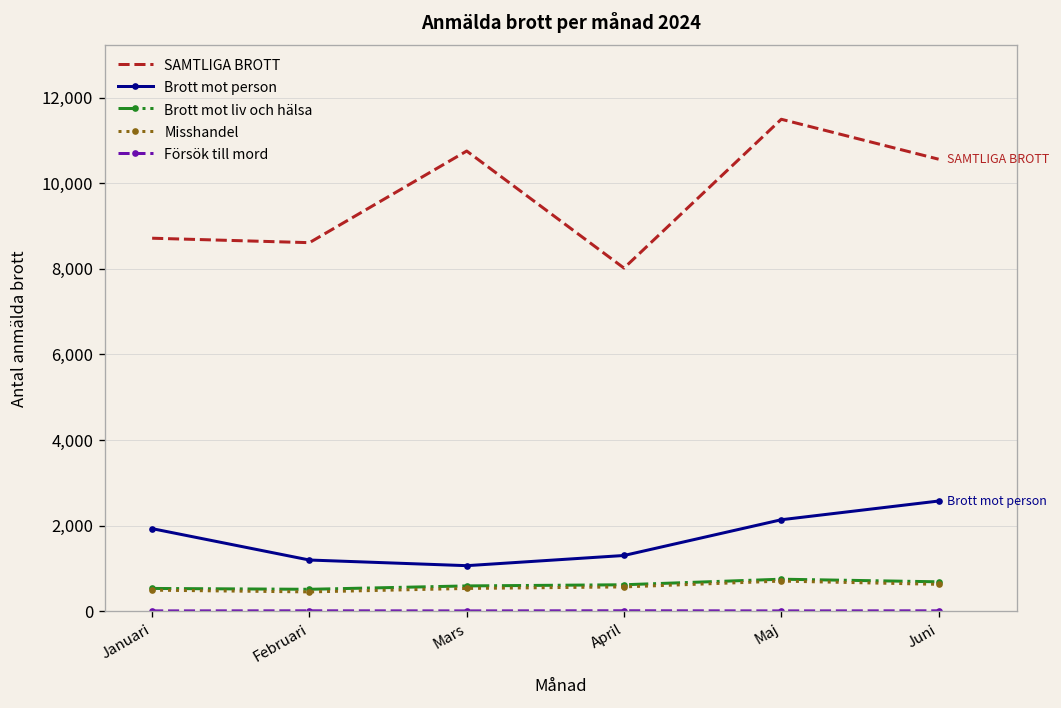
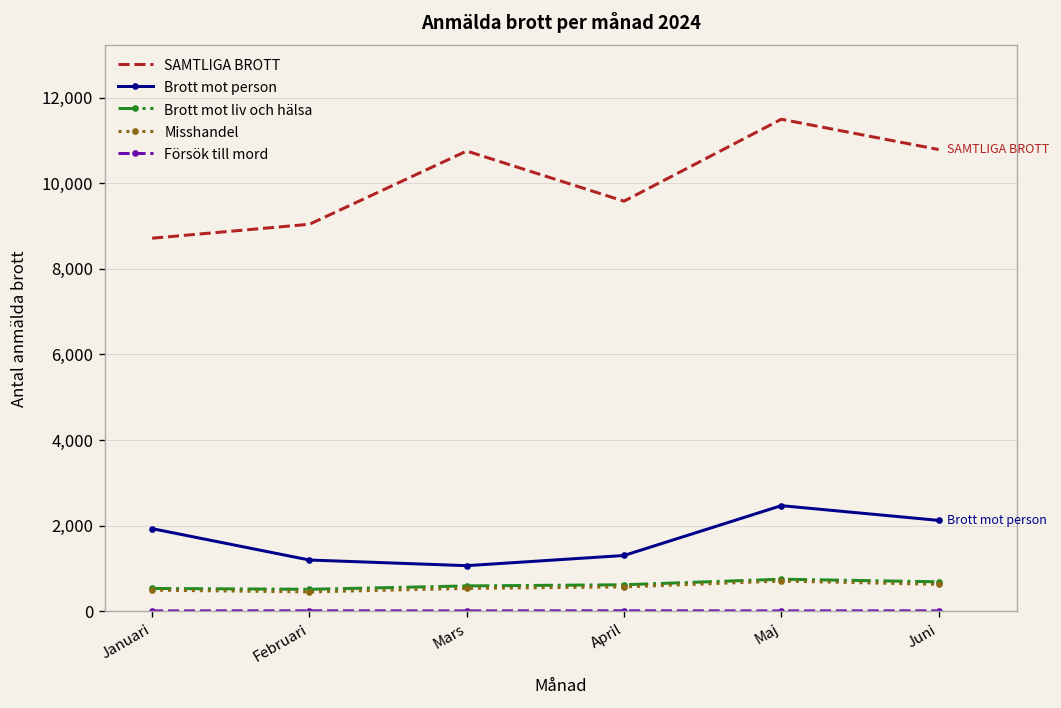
  {
    "SAMTLIGA BROTT": {
      "Januari": "8,700",
-     "Februari": "8,600",
+     "Februari": "9,000",
      "Mars": "10,800",
-     "April": "8,000",
+     "April": "9,600",
      "Maj": "11,500",
-     "Juni": "10,600"
+     "Juni": "10,800"
    },
    "Brott mot person": {
      "Januari": "1,900",
      "Februari": "1,200",
      "Mars": "1,100",
      "April": "1,300",
-     "Maj": "2,100",
-     "Juni": "2,600"
+     "Maj": "2,500",
+     "Juni": "2,100"
    },
    "Försök till mord": {
      "Januari": "0",
      "Februari": "0",
      "Mars": "0",
      "April": "0",
      "Maj": "0",
      "Juni": "0"
    }
  }
